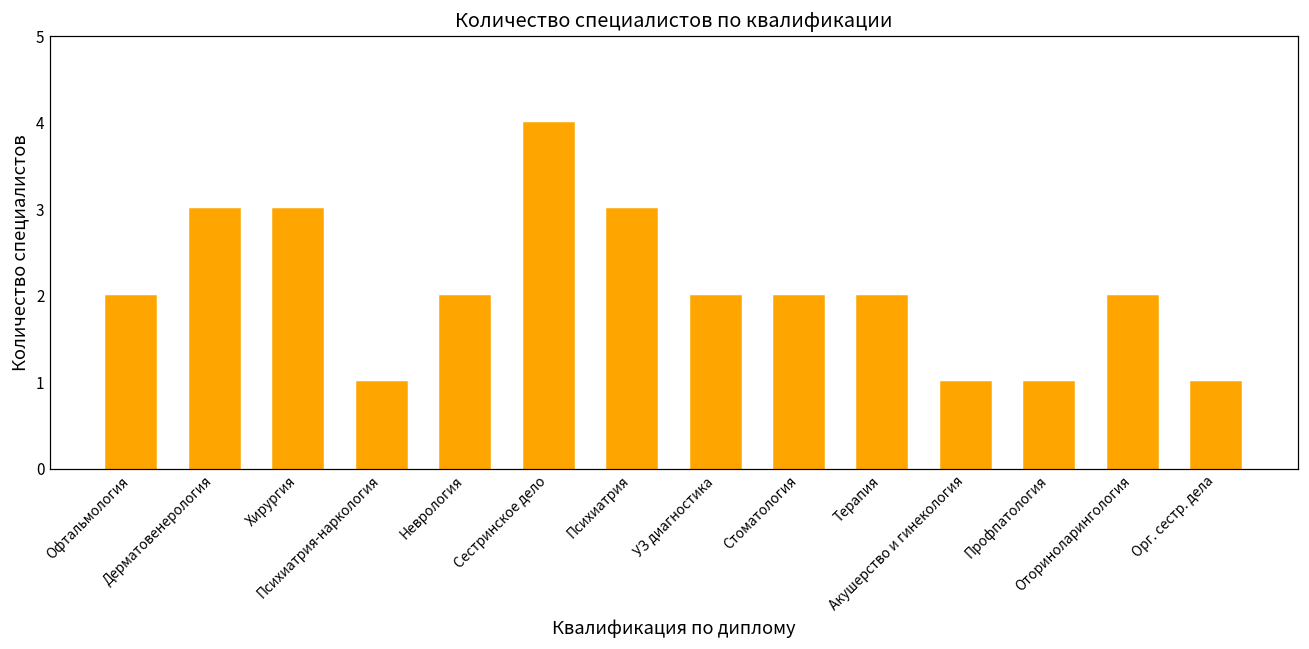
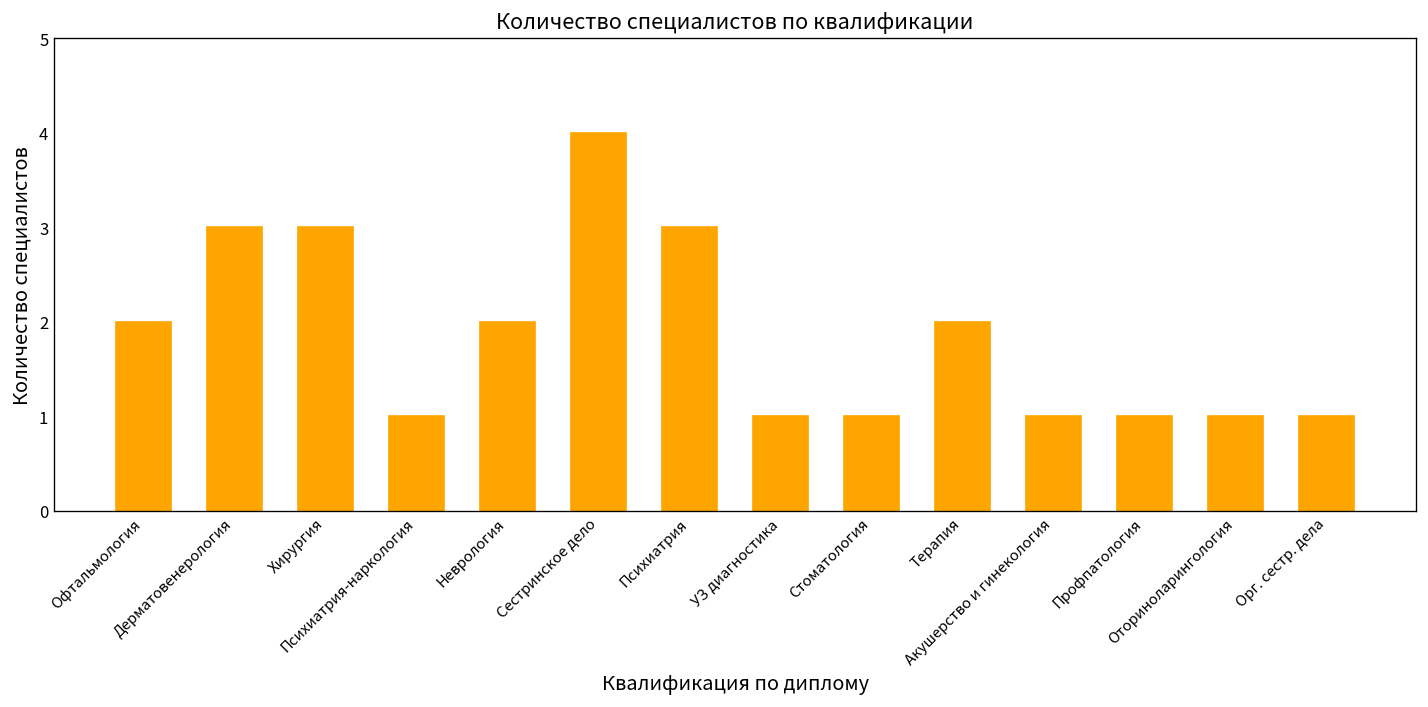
  {
    "Офтальмология": 2,
    "Дерматовенерология": 3,
    "Хирургия": 3,
    "Психиатрия-наркология": 1,
    "Неврология": 2,
    "Сестринское дело": 4,
    "Психиатрия": 3,
-   "УЗ диагностика": 2,
-   "Стоматология": 2,
+   "УЗ диагностика": 1,
+   "Стоматология": 1,
    "Терапия": 2,
    "Акушерство и гинекология": 1,
    "Профпатология": 1,
-   "Оториноларингология": 2,
+   "Оториноларингология": 1,
    "Орг. сестр. дела": 1
  }
